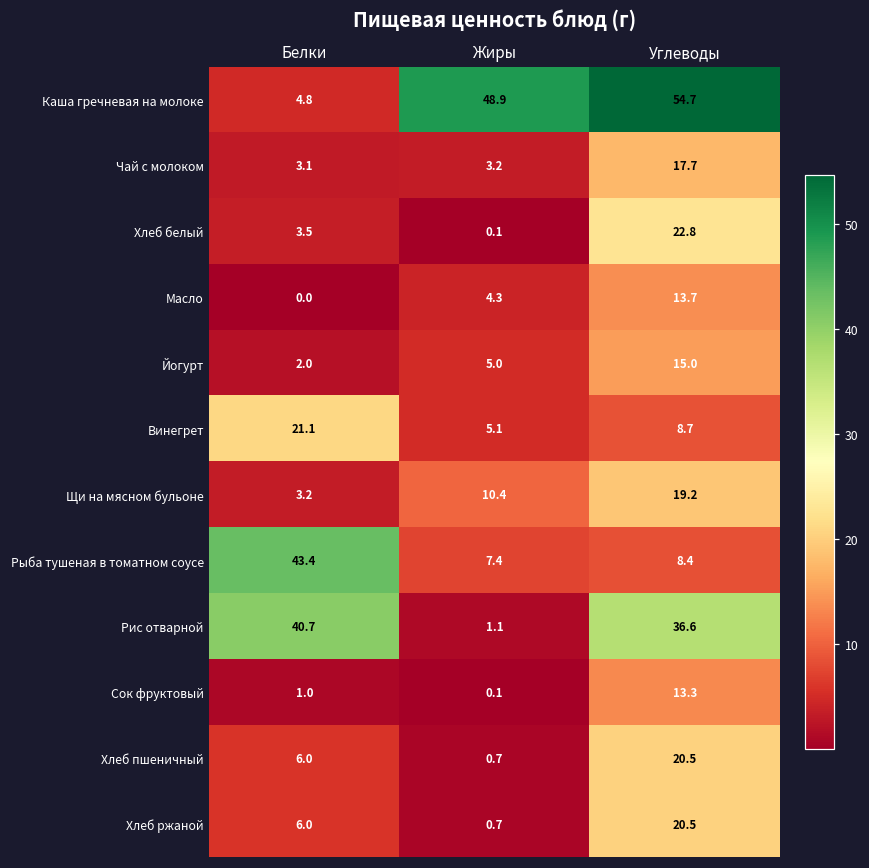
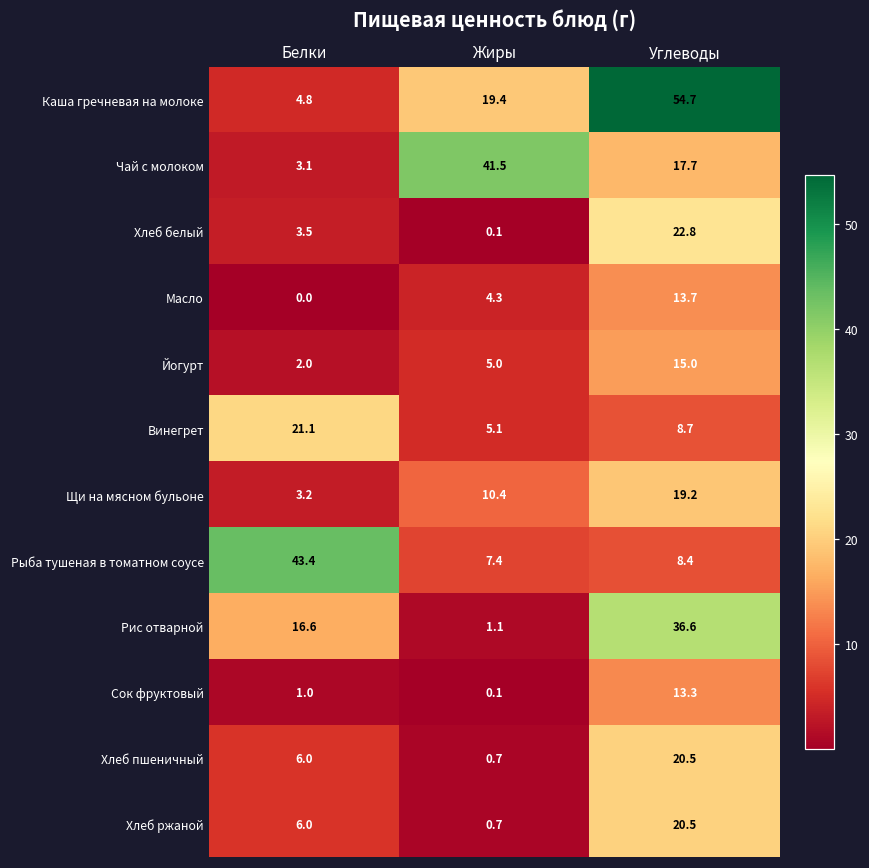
  {
    "Каша гречневая на молоке": {
      "Белки": 4.8,
-     "Жиры": 48.9,
+     "Жиры": 19.4,
      "Углеводы": 54.7
    },
    "Чай с молоком": {
      "Белки": 3.1,
-     "Жиры": 3.2,
+     "Жиры": 41.5,
      "Углеводы": 17.7
    },
    "Хлеб белый": {
      "Белки": 3.5,
      "Жиры": 0.1,
      "Углеводы": 22.8
    },
    "Масло": {
      "Белки": 0.0,
      "Жиры": 4.3,
      "Углеводы": 13.7
    },
    "Йогурт": {
      "Белки": 2.0,
      "Жиры": 5.0,
      "Углеводы": 15.0
    },
    "Винегрет": {
      "Белки": 21.1,
      "Жиры": 5.1,
      "Углеводы": 8.7
    },
    "Щи на мясном бульоне": {
      "Белки": 3.2,
      "Жиры": 10.4,
      "Углеводы": 19.2
    },
    "Рыба тушеная в томатном соусе": {
      "Белки": 43.4,
      "Жиры": 7.4,
      "Углеводы": 8.4
    },
    "Рис отварной": {
-     "Белки": 40.7,
+     "Белки": 16.6,
      "Жиры": 1.1,
      "Углеводы": 36.6
    },
    "Сок фруктовый": {
      "Белки": 1.0,
      "Жиры": 0.1,
      "Углеводы": 13.3
    },
    "Хлеб пшеничный": {
      "Белки": 6.0,
      "Жиры": 0.7,
      "Углеводы": 20.5
    },
    "Хлеб ржаной": {
      "Белки": 6.0,
      "Жиры": 0.7,
      "Углеводы": 20.5
    }
  }
